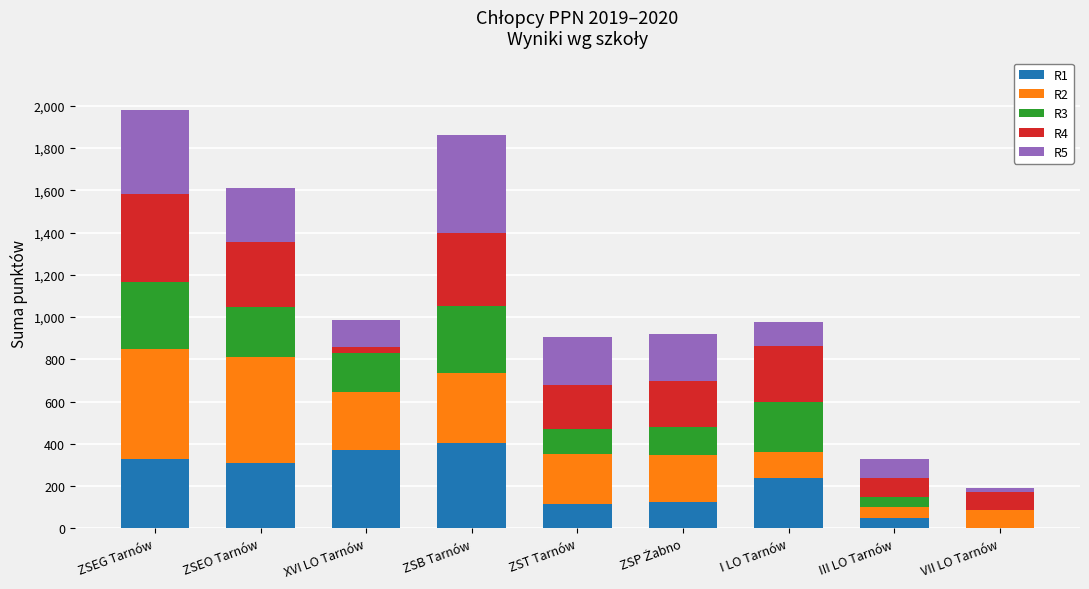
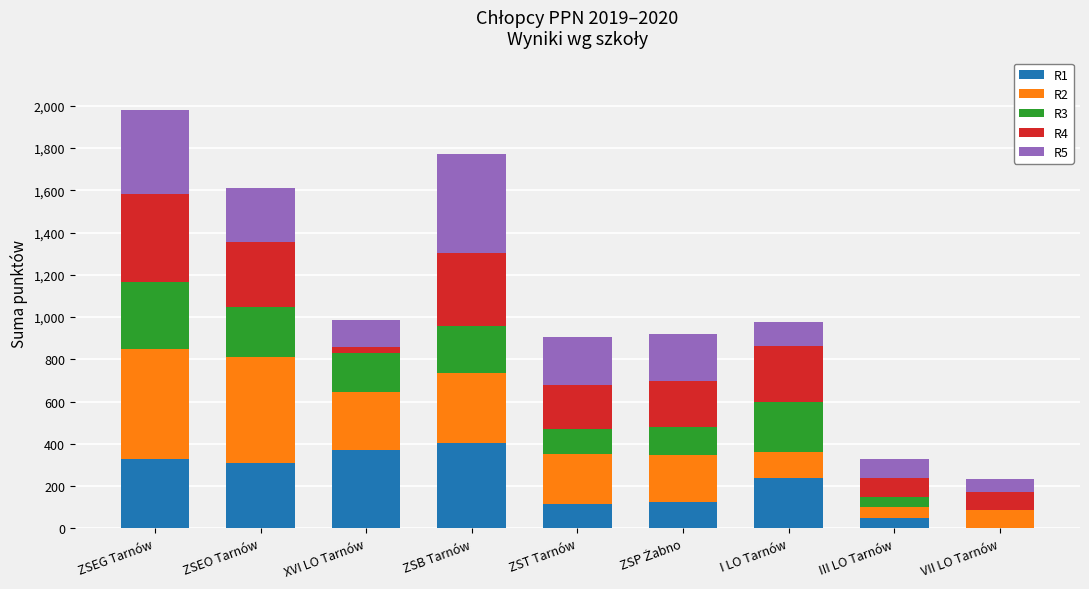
  {
    "R1": {
      "ZSEG Tarnów": 330,
      "ZSEO Tarnów": 310,
      "XVI LO Tarnów": 370,
      "ZSB Tarnów": 400,
      "ZST Tarnów": 110,
      "ZSP Żabno": 120,
      "I LO Tarnów": 240,
      "III LO Tarnów": 50,
      "VII LO Tarnów": 0
    },
    "R2": {
      "ZSEG Tarnów": 520,
      "ZSEO Tarnów": 500,
      "XVI LO Tarnów": 270,
      "ZSB Tarnów": 330,
      "ZST Tarnów": 240,
      "ZSP Żabno": 220,
      "I LO Tarnów": 120,
      "III LO Tarnów": 50,
      "VII LO Tarnów": 90
    },
    "R3": {
      "ZSEG Tarnów": 320,
      "ZSEO Tarnów": 240,
      "XVI LO Tarnów": 180,
-     "ZSB Tarnów": 320,
+     "ZSB Tarnów": 230,
      "ZST Tarnów": 120,
      "ZSP Żabno": 130,
      "I LO Tarnów": 240,
      "III LO Tarnów": 50,
      "VII LO Tarnów": 0
    },
    "R4": {
      "ZSEG Tarnów": 410,
      "ZSEO Tarnów": 310,
      "XVI LO Tarnów": 30,
      "ZSB Tarnów": 350,
      "ZST Tarnów": 210,
      "ZSP Żabno": 220,
      "I LO Tarnów": 260,
      "III LO Tarnów": 90,
      "VII LO Tarnów": 80
    },
    "R5": {
      "ZSEG Tarnów": 400,
      "ZSEO Tarnów": 250,
      "XVI LO Tarnów": 130,
      "ZSB Tarnów": 470,
      "ZST Tarnów": 230,
      "ZSP Żabno": 230,
      "I LO Tarnów": 110,
      "III LO Tarnów": 90,
-     "VII LO Tarnów": 20
+     "VII LO Tarnów": 60
    }
  }
